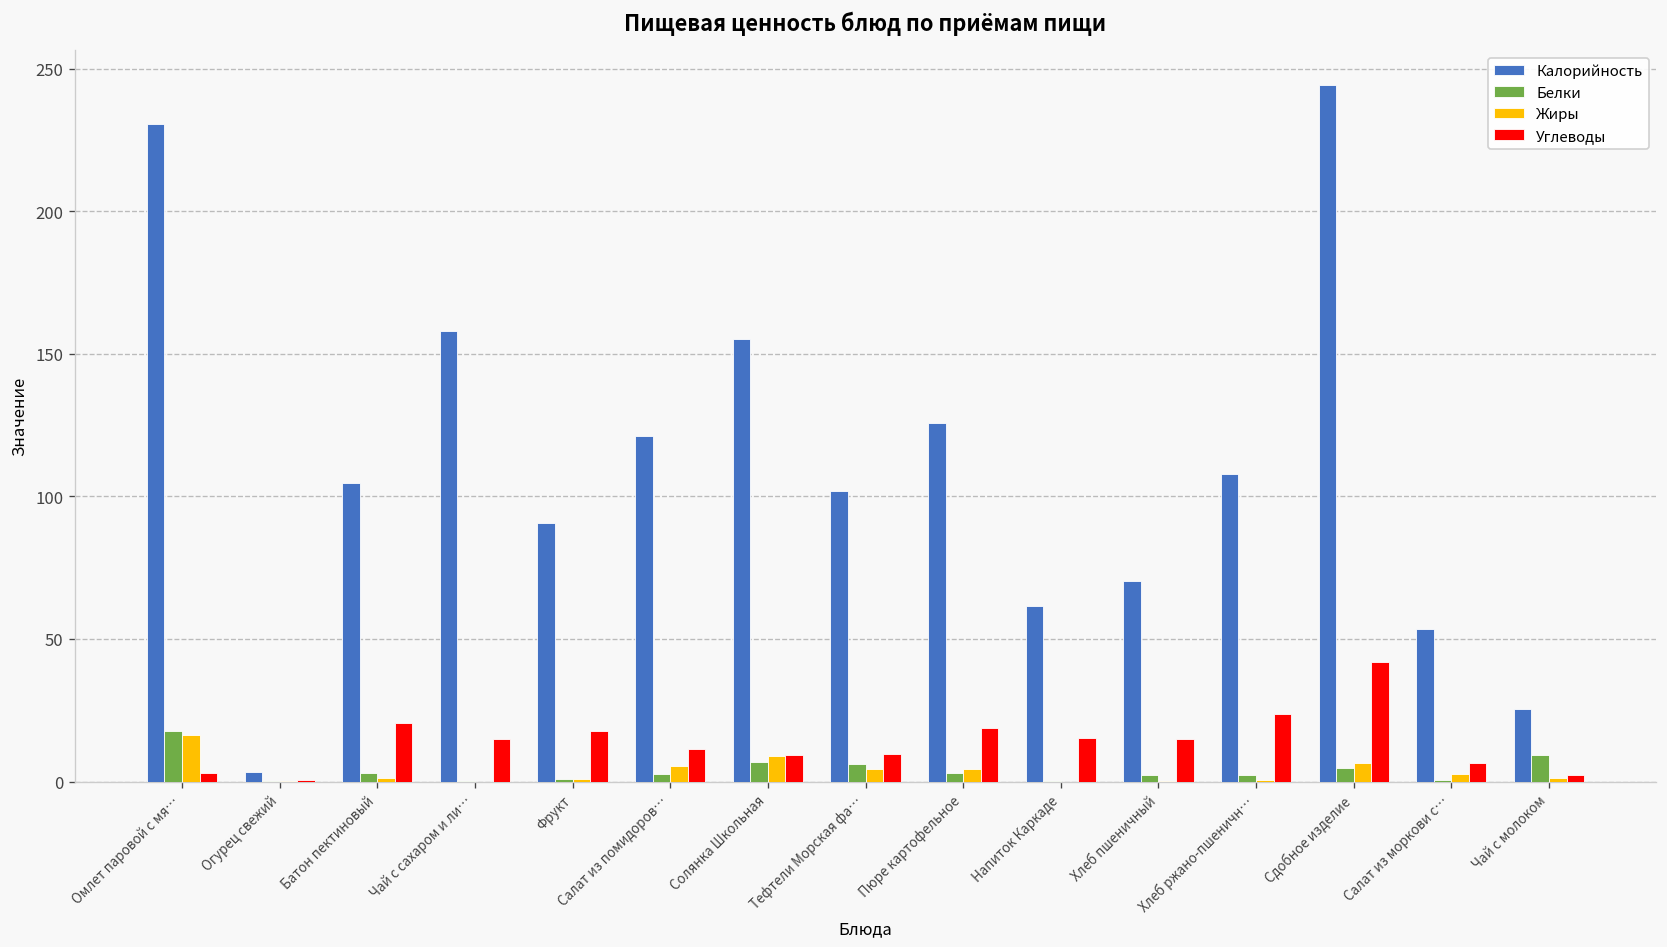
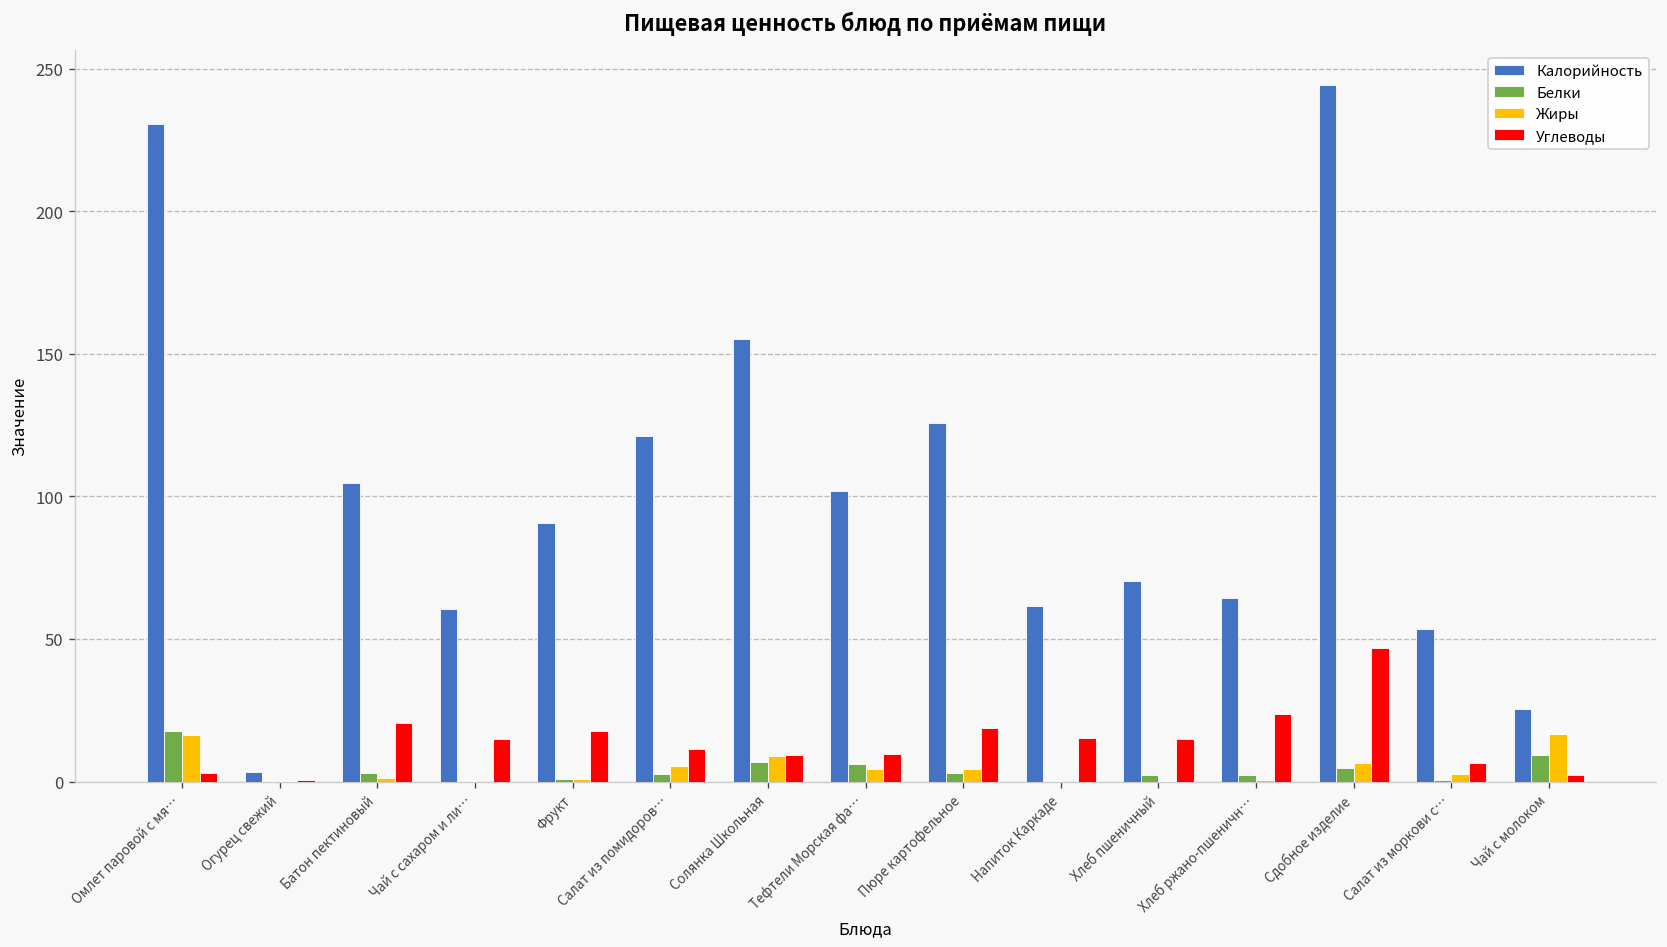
  {
    "Калорийность": {
      "Омлет паровой с мя…": 230,
      "Огурец свежий": 3,
      "Батон пектиновый": 105,
-     "Чай с сахаром и ли…": 158,
+     "Чай с сахаром и ли…": 61,
      "Фрукт": 91,
      "Салат из помидоров…": 121,
      "Солянка Школьная": 155,
      "Тефтели Морская фа…": 102,
      "Пюре картофельное": 126,
      "Напиток Каркаде": 62,
      "Хлеб пшеничный": 70,
-     "Хлеб ржано-пшеничн…": 108,
+     "Хлеб ржано-пшеничн…": 65,
      "Сдобное изделие": 244,
      "Салат из моркови с…": 54,
      "Чай с молоком": 26
    },
    "Белки": {
      "Омлет паровой с мя…": 18,
      "Батон пектиновый": 3,
      "Салат из помидоров…": 3,
      "Солянка Школьная": 7,
      "Тефтели Морская фа…": 6,
      "Пюре картофельное": 3,
      "Хлеб пшеничный": 2,
      "Хлеб ржано-пшеничн…": 2,
      "Сдобное изделие": 5,
      "Чай с молоком": 9
    },
    "Жиры": {
      "Омлет паровой с мя…": 16,
      "Батон пектиновый": 1,
      "Салат из помидоров…": 6,
      "Солянка Школьная": 9,
      "Тефтели Морская фа…": 4,
      "Пюре картофельное": 4,
      "Напиток Каркаде": 0,
      "Сдобное изделие": 6,
      "Салат из моркови с…": 3,
-     "Чай с молоком": 1
+     "Чай с молоком": 17
    },
    "Углеводы": {
      "Омлет паровой с мя…": 3,
      "Батон пектиновый": 21,
      "Чай с сахаром и ли…": 15,
      "Фрукт": 18,
      "Салат из помидоров…": 12,
      "Солянка Школьная": 9,
      "Тефтели Морская фа…": 10,
      "Пюре картофельное": 19,
      "Напиток Каркаде": 15,
      "Хлеб пшеничный": 15,
      "Хлеб ржано-пшеничн…": 24,
-     "Сдобное изделие": 42,
+     "Сдобное изделие": 47,
      "Салат из моркови с…": 7,
      "Чай с молоком": 2
    }
  }
